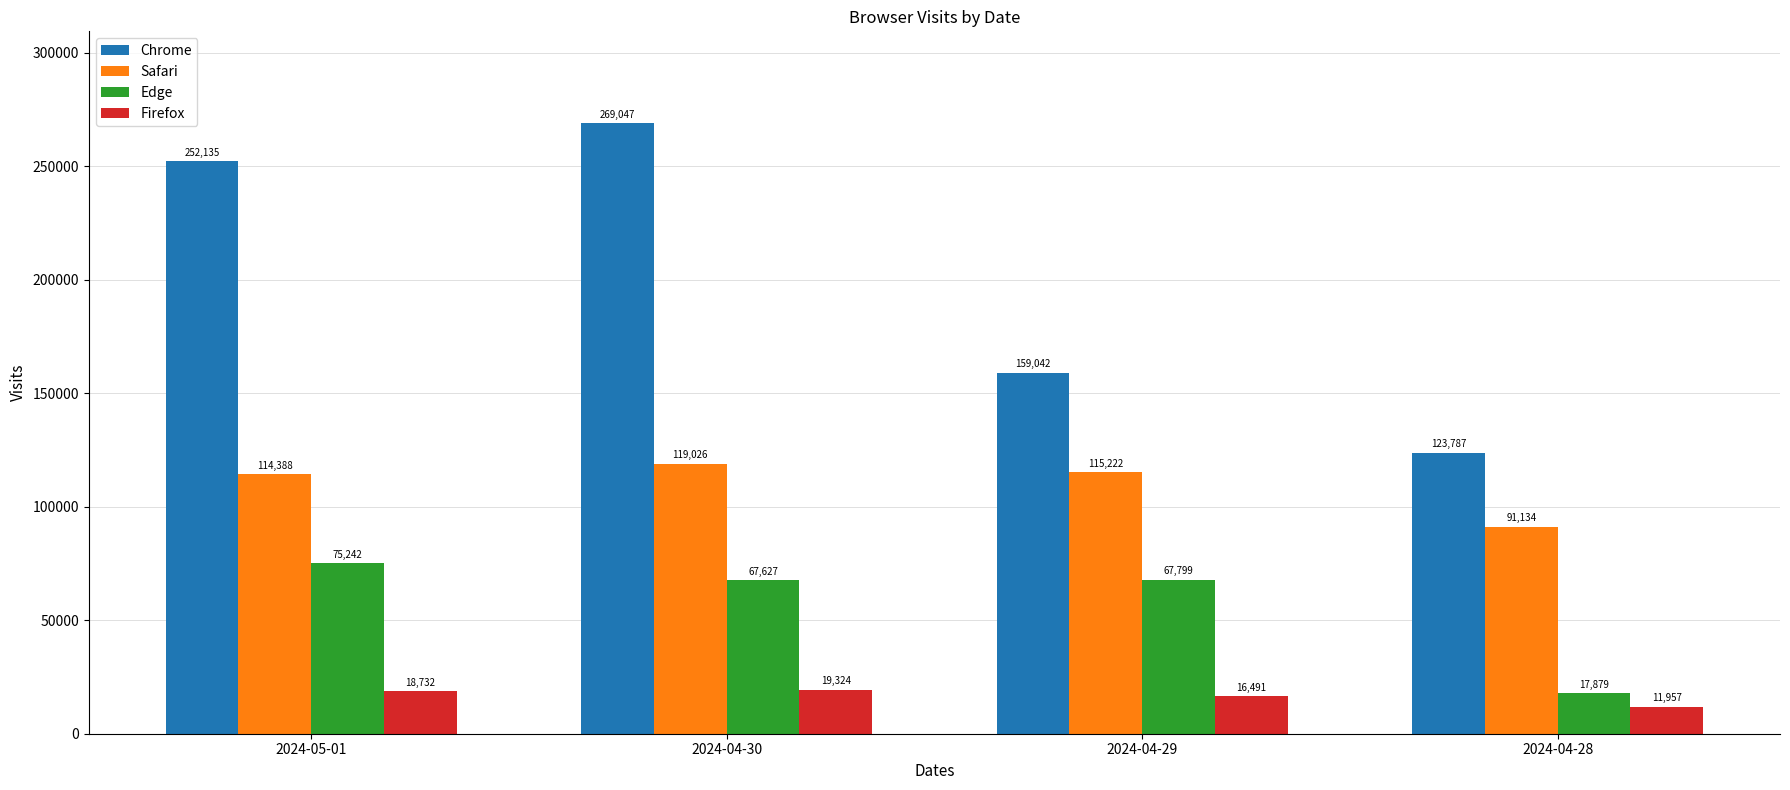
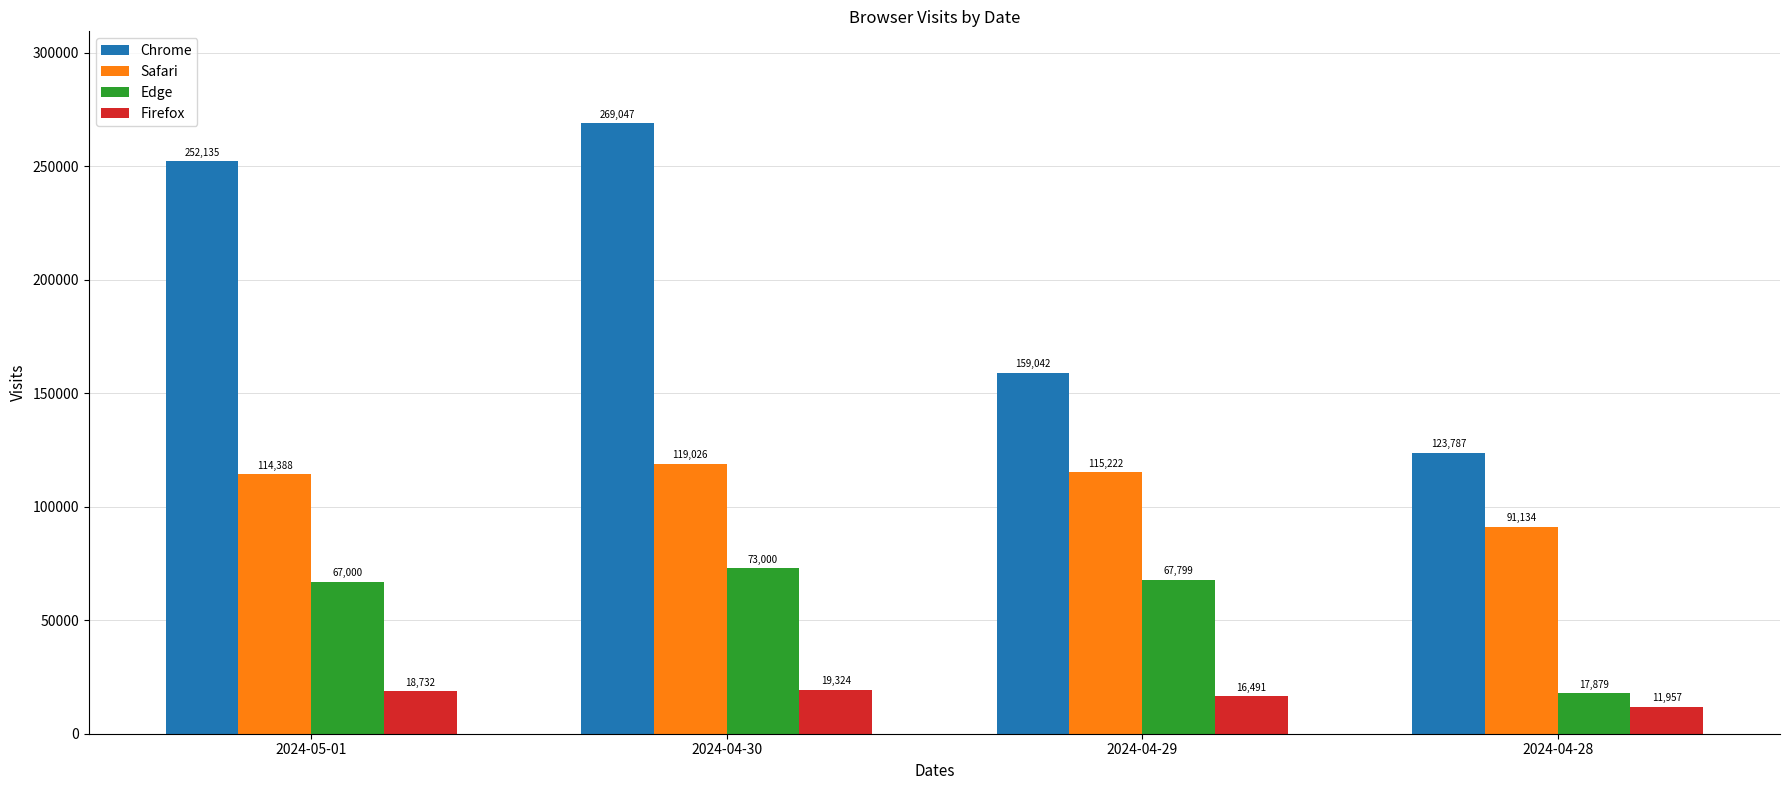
  {
    "Chrome": {
      "2024-05-01": "252,135",
      "2024-04-30": "269,047",
      "2024-04-29": "159,042",
      "2024-04-28": "123,787"
    },
    "Safari": {
      "2024-05-01": "114,388",
      "2024-04-30": "119,026",
      "2024-04-29": "115,222",
      "2024-04-28": "91,134"
    },
    "Edge": {
-     "2024-05-01": "75,242",
-     "2024-04-30": "67,627",
+     "2024-05-01": "67,000",
+     "2024-04-30": "73,000",
      "2024-04-29": "67,799",
      "2024-04-28": "17,879"
    },
    "Firefox": {
      "2024-05-01": "18,732",
      "2024-04-30": "19,324",
      "2024-04-29": "16,491",
      "2024-04-28": "11,957"
    }
  }
